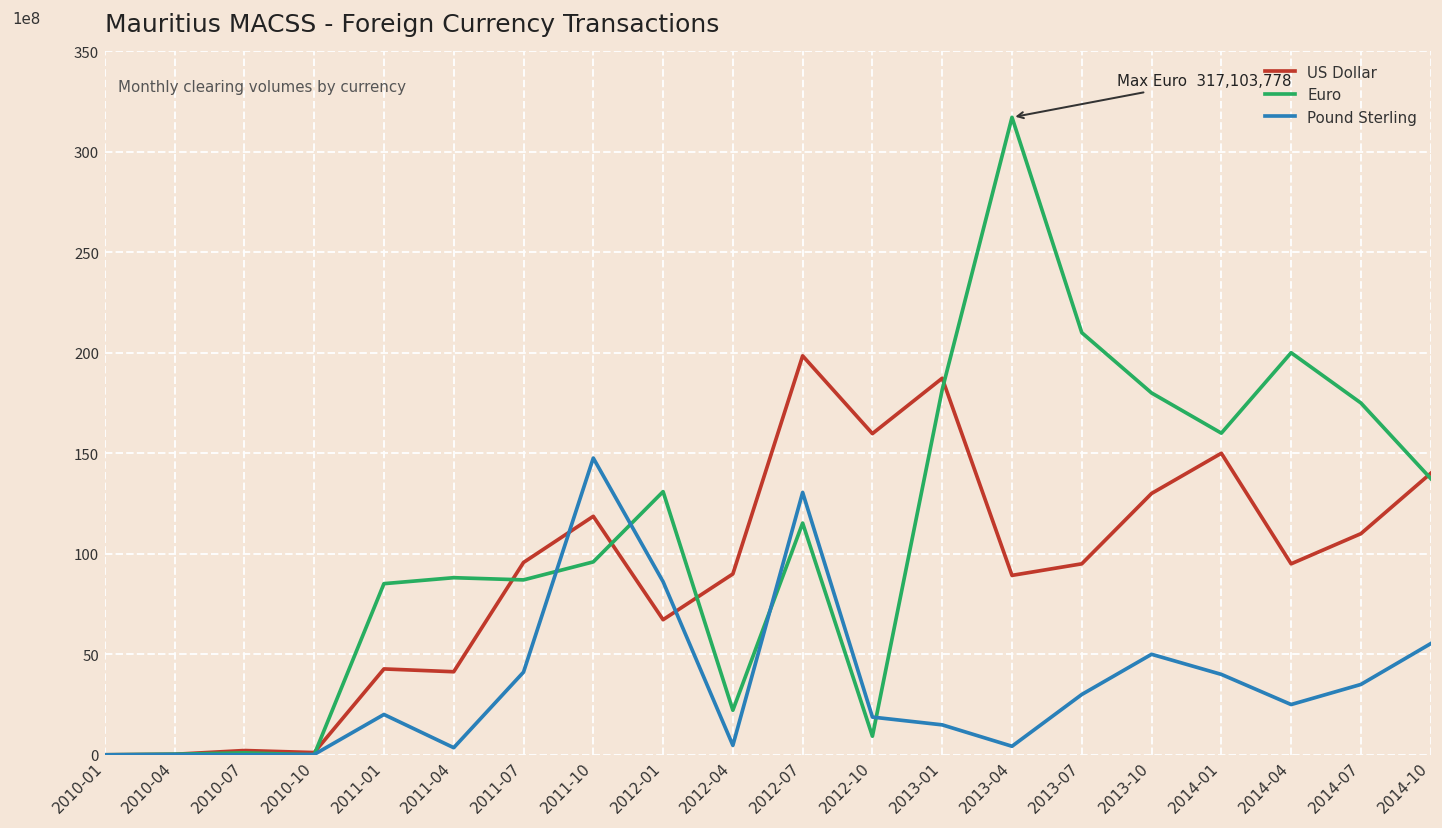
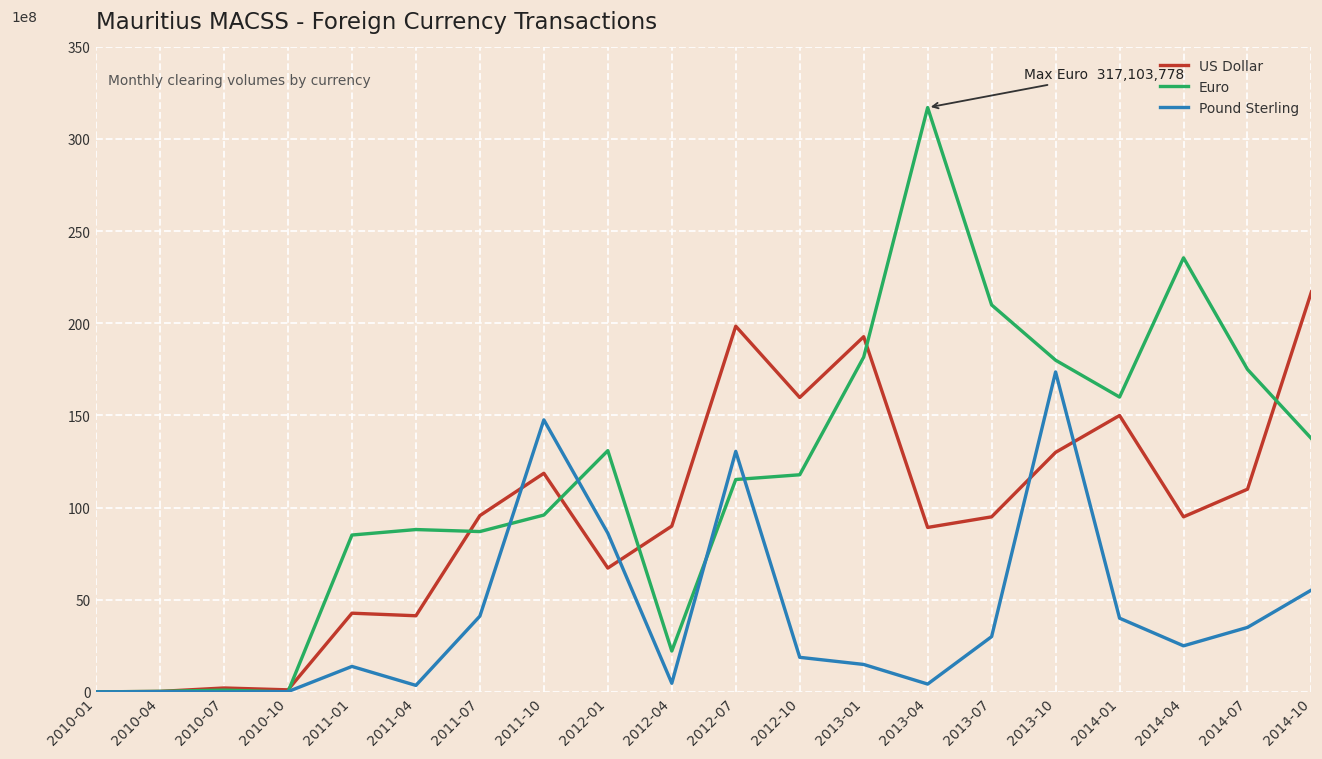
  {
    "US Dollar": {
      "2011-01": 43,
      "2011-04": 41,
      "2011-07": 96,
      "2011-10": 119,
      "2012-01": 67,
      "2012-04": 90,
      "2012-07": 198,
      "2012-10": 160,
-     "2013-01": 187,
+     "2013-01": 193,
      "2013-04": 89,
      "2013-07": 95,
      "2013-10": 130,
      "2014-01": 150,
      "2014-04": 95,
      "2014-07": 110,
-     "2014-10": 140
+     "2014-10": 217
    },
    "Euro": {
      "2011-01": 85,
      "2011-04": 88,
      "2011-07": 87,
      "2011-10": 96,
      "2012-01": 131,
      "2012-04": 22,
      "2012-07": 115,
-     "2012-10": 9,
+     "2012-10": 118,
      "2013-01": 182,
      "2013-07": 210,
      "2013-10": 180,
      "2014-01": 160,
-     "2014-04": 200,
+     "2014-04": 236,
      "2014-07": 175,
      "2014-10": 137
    },
    "Pound Sterling": {
-     "2011-01": 20,
+     "2011-01": 14,
      "2011-04": 4,
      "2011-07": 41,
      "2011-10": 148,
      "2012-01": 86,
      "2012-04": 5,
      "2012-07": 131,
      "2012-10": 19,
      "2013-01": 15,
      "2013-04": 4,
      "2013-07": 30,
-     "2013-10": 50,
+     "2013-10": 174,
      "2014-01": 40,
      "2014-04": 25,
      "2014-07": 35,
      "2014-10": 55
    }
  }
